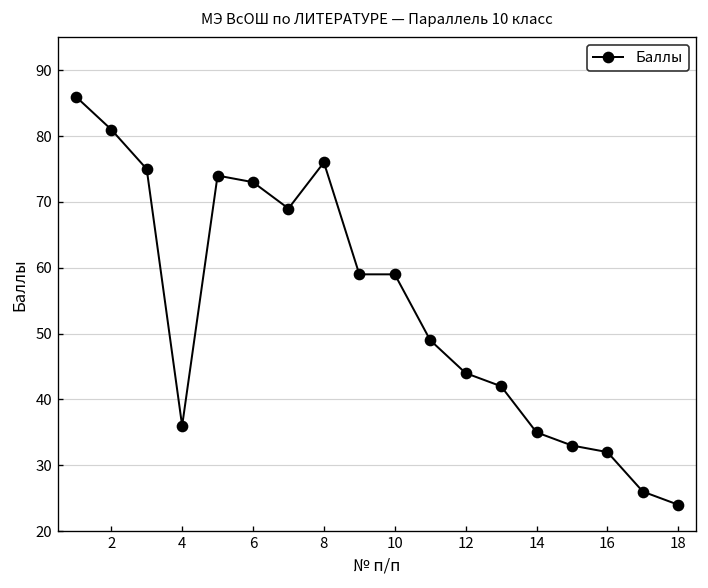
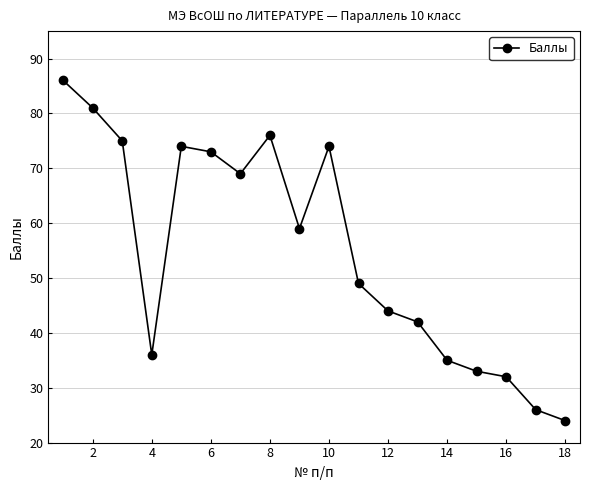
  {
    "2": 81,
    "4": 36,
    "6": 73,
    "8": 76,
-   "10": 59,
+   "10": 74,
    "12": 44,
    "14": 35,
    "16": 32,
    "18": 24
  }
